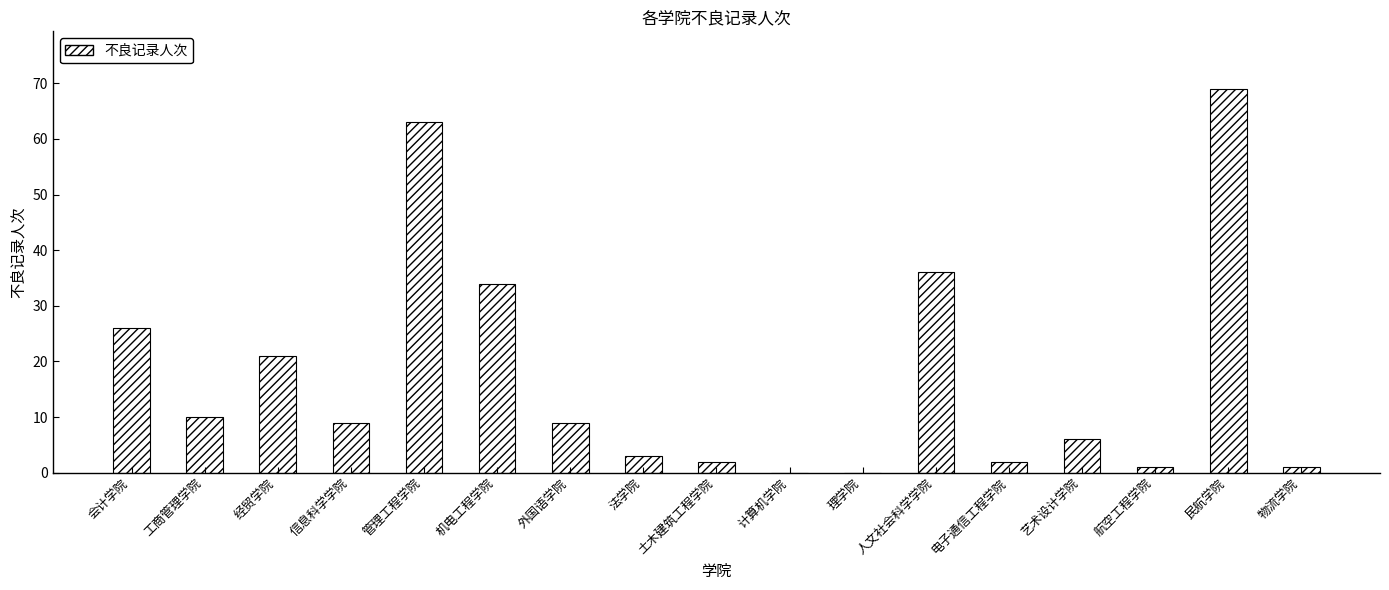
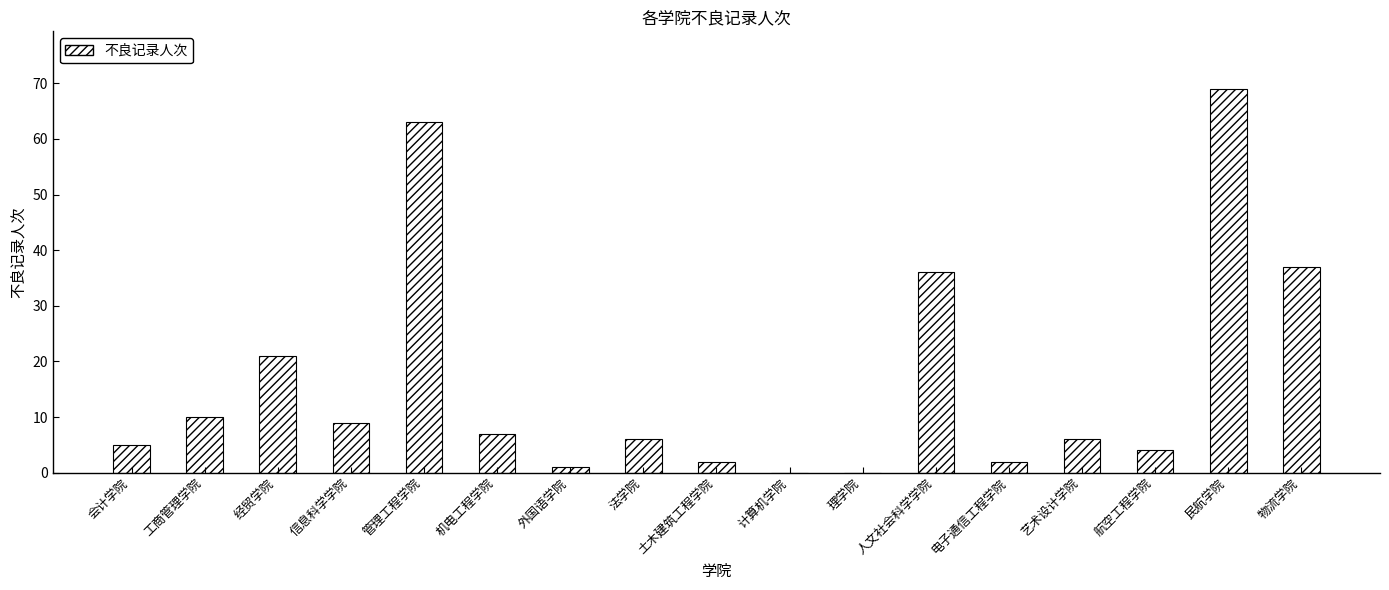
  {
-   "会计学院": 26,
+   "会计学院": 5,
    "工商管理学院": 10,
    "经贸学院": 21,
    "信息科学学院": 9,
    "管理工程学院": 63,
-   "机电工程学院": 34,
-   "外国语学院": 9,
-   "法学院": 3,
+   "机电工程学院": 7,
+   "外国语学院": 1,
+   "法学院": 6,
    "土木建筑工程学院": 2,
    "计算机学院": 0,
    "理学院": 0,
    "人文社会科学学院": 36,
    "电子通信工程学院": 2,
    "艺术设计学院": 6,
-   "航空工程学院": 1,
+   "航空工程学院": 4,
    "民航学院": 69,
-   "物流学院": 1
+   "物流学院": 37
  }
